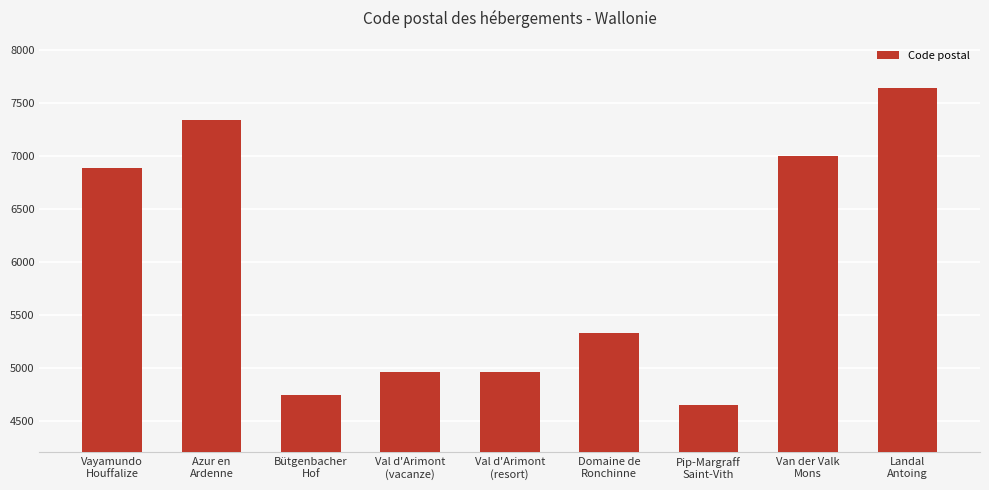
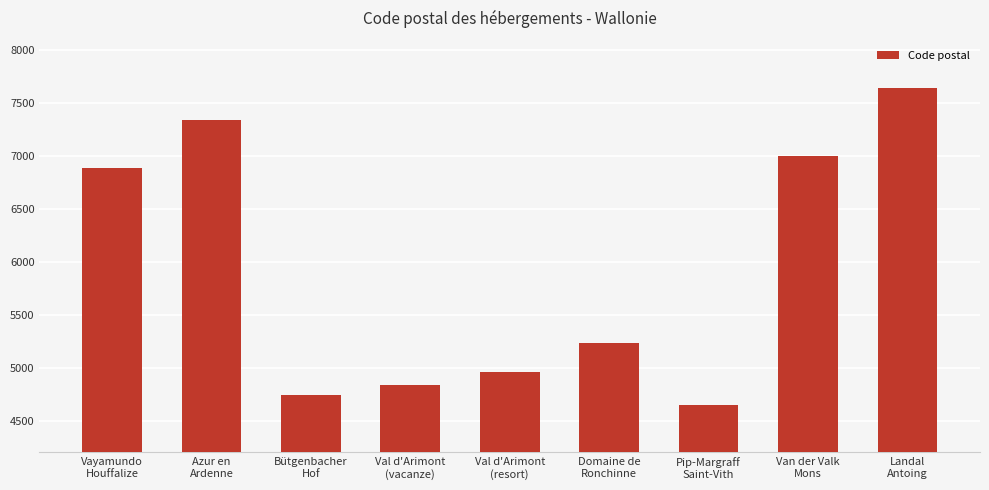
  {
    "Vayamundo Houffalize": 6880,
    "Azur en Ardenne": 7340,
    "Bütgenbacher Hof": 4750,
-   "Val d'Arimont (vacanze)": 4960,
+   "Val d'Arimont (vacanze)": 4840,
    "Val d'Arimont (resort)": 4960,
-   "Domaine de Ronchinne": 5330,
+   "Domaine de Ronchinne": 5240,
    "Pip-Margraff Saint-Vith": 4650,
    "Van der Valk Mons": 7000,
    "Landal Antoing": 7640
  }
